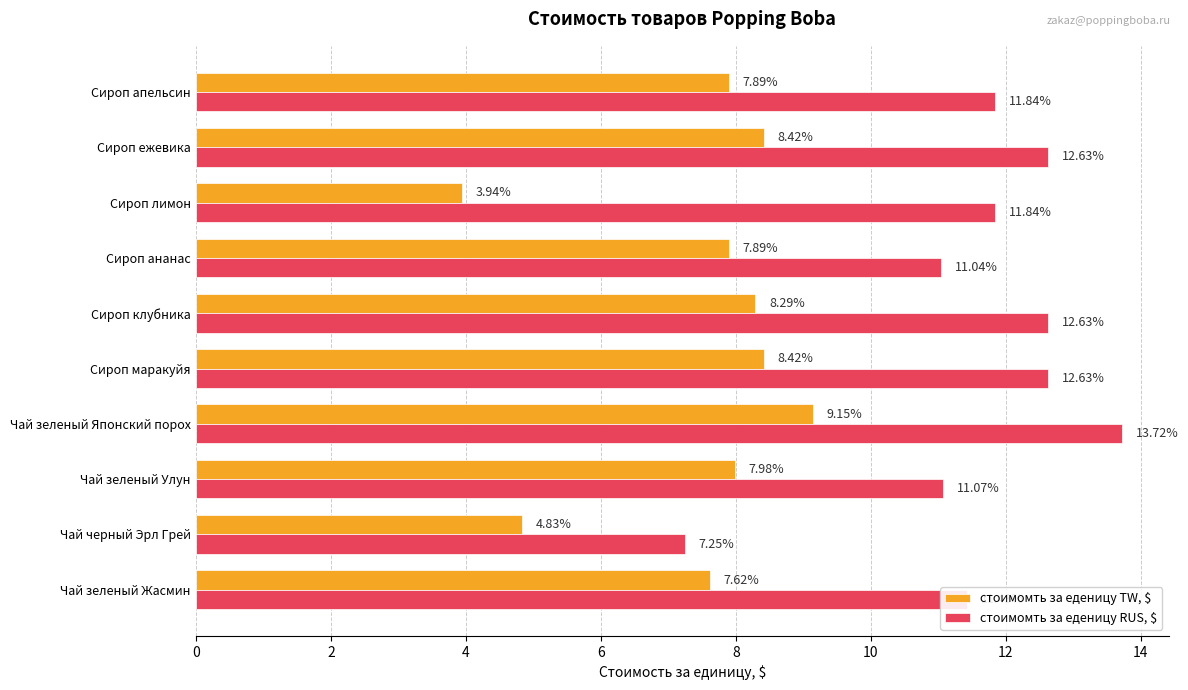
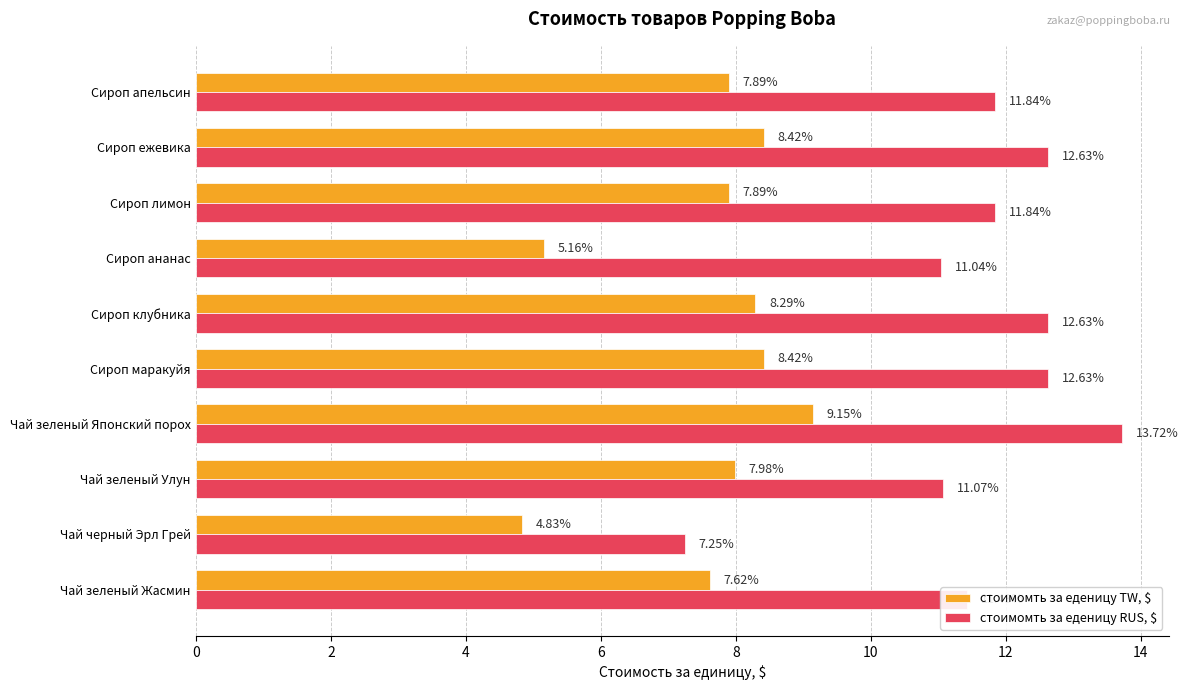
  {
    "стоимомть за еденицу TW, $": {
      "Сироп апельсин": "7.89%",
      "Сироп ежевика": "8.42%",
-     "Сироп лимон": "3.94%",
-     "Сироп ананас": "7.89%",
+     "Сироп лимон": "7.89%",
+     "Сироп ананас": "5.16%",
      "Сироп клубника": "8.29%",
      "Сироп маракуйя": "8.42%",
      "Чай зеленый Японский порох": "9.15%",
      "Чай зеленый Улун": "7.98%",
      "Чай черный Эрл Грей": "4.83%",
      "Чай зеленый Жасмин": "7.62%"
    },
    "стоимомть за еденицу RUS, $": {
      "Сироп апельсин": "11.84%",
      "Сироп ежевика": "12.63%",
      "Сироп лимон": "11.84%",
      "Сироп ананас": "11.04%",
      "Сироп клубника": "12.63%",
      "Сироп маракуйя": "12.63%",
      "Чай зеленый Японский порох": "13.72%",
      "Чай зеленый Улун": "11.07%",
      "Чай черный Эрл Грей": "7.25%"
    }
  }
